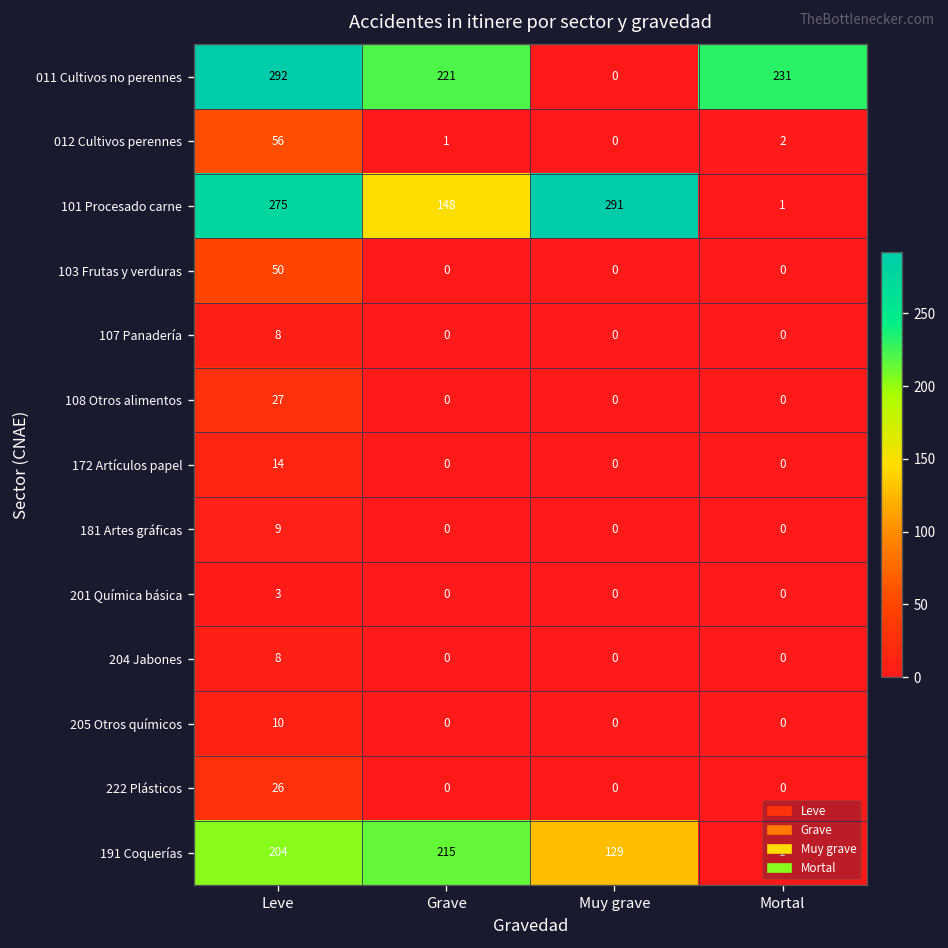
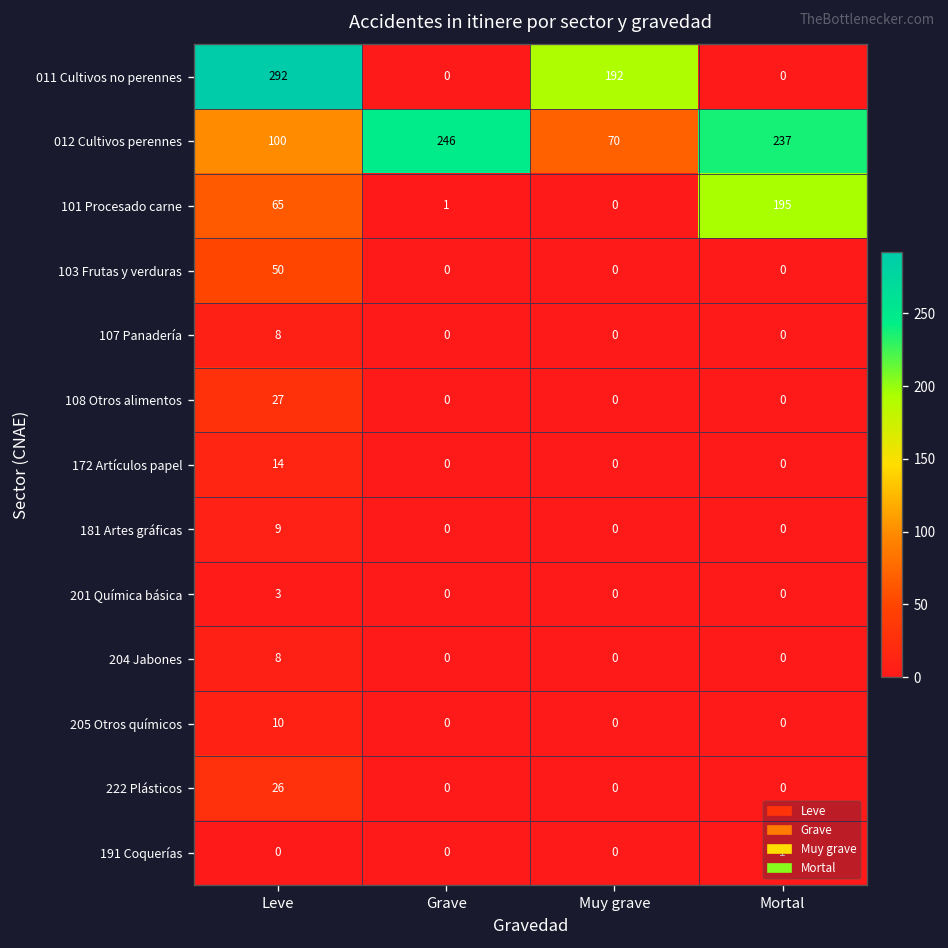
  {
    "011 Cultivos no perennes": {
      "Leve": 292,
-     "Grave": 221,
-     "Muy grave": 0,
-     "Mortal": 231
+     "Grave": 0,
+     "Muy grave": 192,
+     "Mortal": 0
    },
    "012 Cultivos perennes": {
-     "Leve": 56,
-     "Grave": 1,
-     "Muy grave": 0,
-     "Mortal": 2
+     "Leve": 100,
+     "Grave": 246,
+     "Muy grave": 70,
+     "Mortal": 237
    },
    "101 Procesado carne": {
-     "Leve": 275,
-     "Grave": 148,
-     "Muy grave": 291,
-     "Mortal": 1
+     "Leve": 65,
+     "Grave": 1,
+     "Muy grave": 0,
+     "Mortal": 195
    },
    "103 Frutas y verduras": {
      "Leve": 50,
      "Grave": 0,
      "Muy grave": 0,
      "Mortal": 0
    },
    "107 Panadería": {
      "Leve": 8,
      "Grave": 0,
      "Muy grave": 0,
      "Mortal": 0
    },
    "108 Otros alimentos": {
      "Leve": 27,
      "Grave": 0,
      "Muy grave": 0,
      "Mortal": 0
    },
    "172 Artículos papel": {
      "Leve": 14,
      "Grave": 0,
      "Muy grave": 0,
      "Mortal": 0
    },
    "181 Artes gráficas": {
      "Leve": 9,
      "Grave": 0,
      "Muy grave": 0,
      "Mortal": 0
    },
    "201 Química básica": {
      "Leve": 3,
      "Grave": 0,
      "Muy grave": 0,
      "Mortal": 0
    },
    "204 Jabones": {
      "Leve": 8,
      "Grave": 0,
      "Muy grave": 0,
      "Mortal": 0
    },
    "205 Otros químicos": {
      "Leve": 10,
      "Grave": 0,
      "Muy grave": 0,
      "Mortal": 0
    },
    "222 Plásticos": {
      "Leve": 26,
      "Grave": 0,
      "Muy grave": 0,
      "Mortal": 0
    },
    "191 Coquerías": {
-     "Leve": 204,
-     "Grave": 215,
-     "Muy grave": 129
+     "Leve": 0,
+     "Grave": 0,
+     "Muy grave": 0
    }
  }
